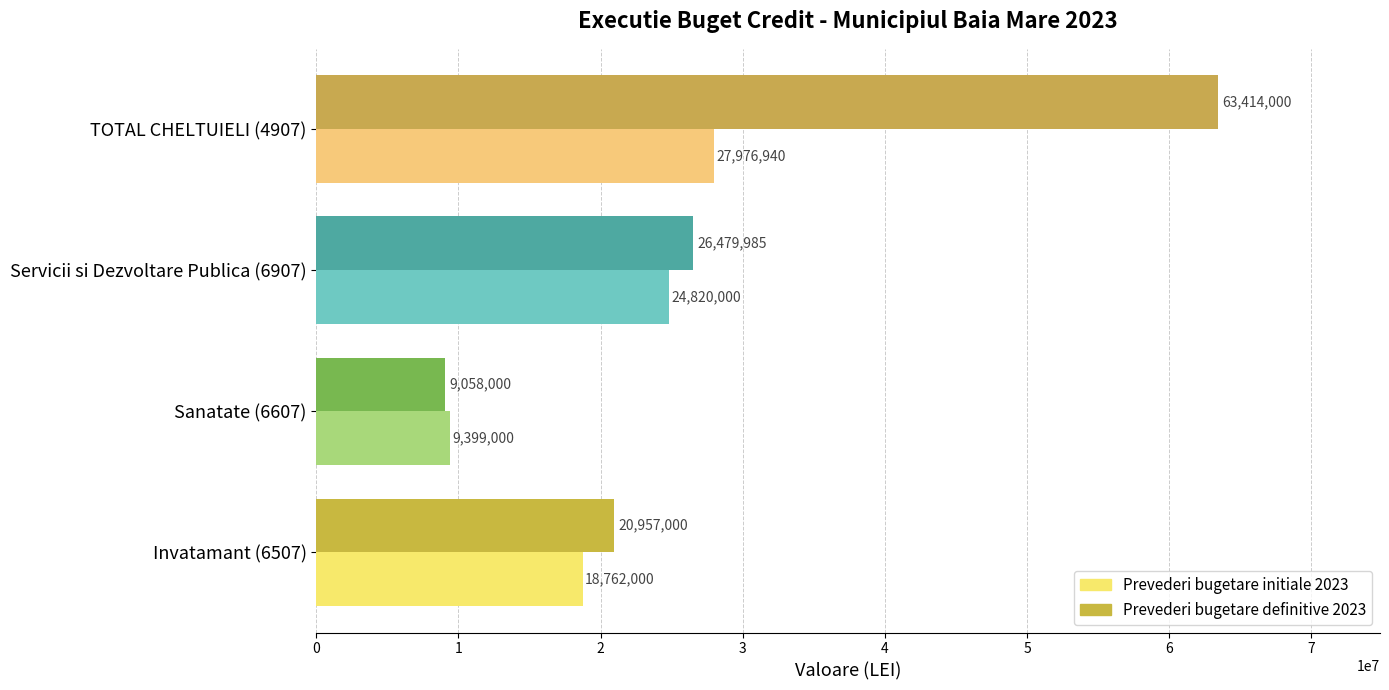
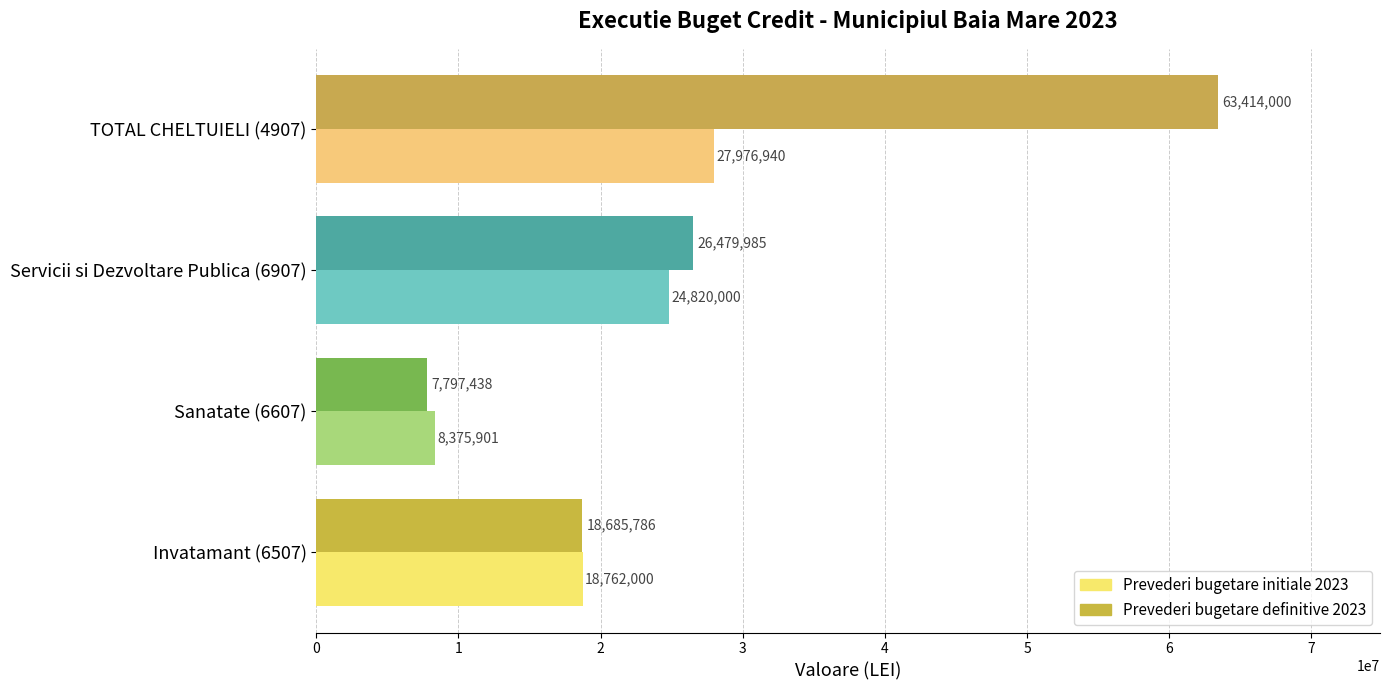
  {
    "Prevederi bugetare initiale 2023": {
      "TOTAL CHELTUIELI (4907)": "27,976,940",
      "Servicii si Dezvoltare Publica (6907)": "24,820,000",
-     "Sanatate (6607)": "9,399,000",
+     "Sanatate (6607)": "8,375,901",
      "Invatamant (6507)": "18,762,000"
    },
    "Prevederi bugetare definitive 2023": {
      "TOTAL CHELTUIELI (4907)": "63,414,000",
      "Servicii si Dezvoltare Publica (6907)": "26,479,985",
-     "Sanatate (6607)": "9,058,000",
-     "Invatamant (6507)": "20,957,000"
+     "Sanatate (6607)": "7,797,438",
+     "Invatamant (6507)": "18,685,786"
    }
  }
